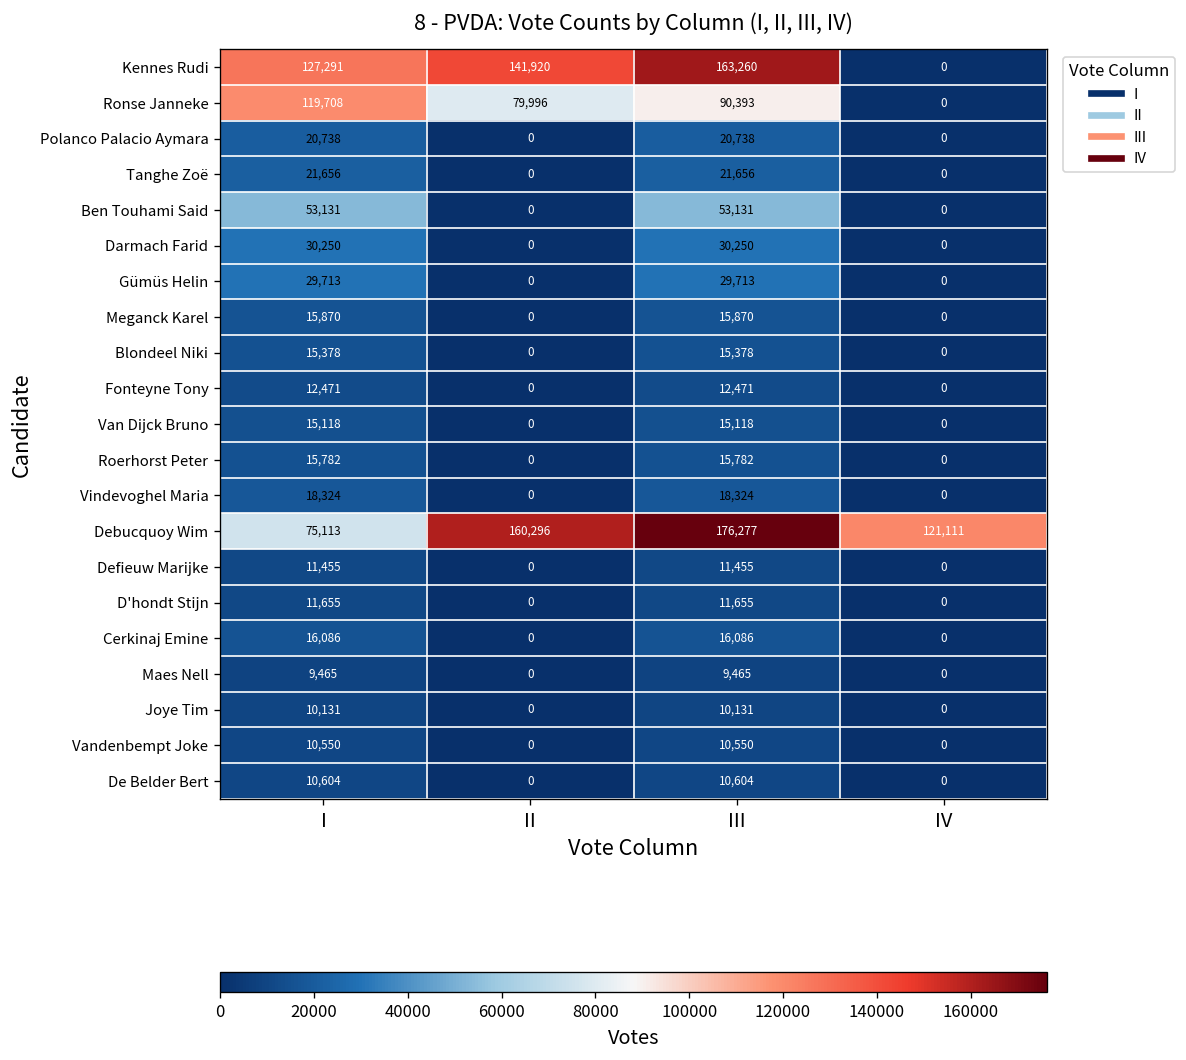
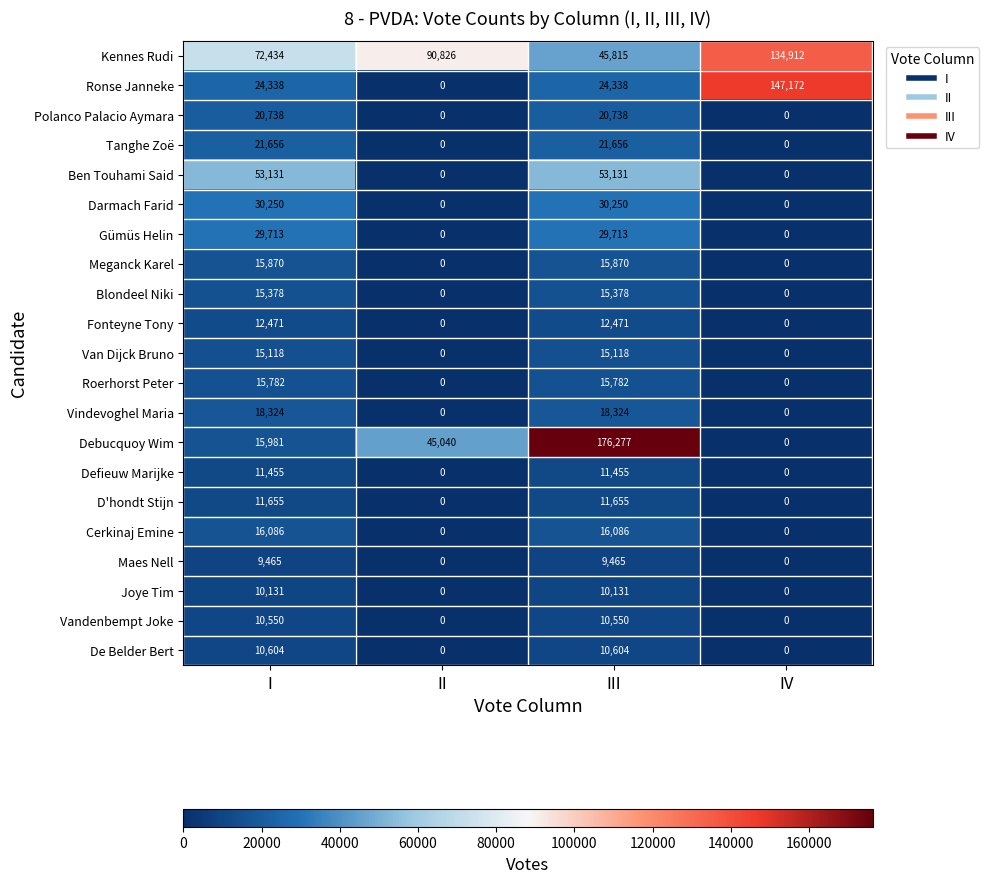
  {
    "Kennes Rudi": {
-     "I": "127,291",
-     "II": "141,920",
-     "III": "163,260",
-     "IV": "0"
+     "I": "72,434",
+     "II": "90,826",
+     "III": "45,815",
+     "IV": "134,912"
    },
    "Ronse Janneke": {
-     "I": "119,708",
-     "II": "79,996",
-     "III": "90,393",
-     "IV": "0"
+     "I": "24,338",
+     "II": "0",
+     "III": "24,338",
+     "IV": "147,172"
    },
    "Polanco Palacio Aymara": {
      "I": "20,738",
      "II": "0",
      "III": "20,738",
      "IV": "0"
    },
    "Tanghe Zoë": {
      "I": "21,656",
      "II": "0",
      "III": "21,656",
      "IV": "0"
    },
    "Ben Touhami Said": {
      "I": "53,131",
      "II": "0",
      "III": "53,131",
      "IV": "0"
    },
    "Darmach Farid": {
      "I": "30,250",
      "II": "0",
      "III": "30,250",
      "IV": "0"
    },
    "Gümüs Helin": {
      "I": "29,713",
      "II": "0",
      "III": "29,713",
      "IV": "0"
    },
    "Meganck Karel": {
      "I": "15,870",
      "II": "0",
      "III": "15,870",
      "IV": "0"
    },
    "Blondeel Niki": {
      "I": "15,378",
      "II": "0",
      "III": "15,378",
      "IV": "0"
    },
    "Fonteyne Tony": {
      "I": "12,471",
      "II": "0",
      "III": "12,471",
      "IV": "0"
    },
    "Van Dijck Bruno": {
      "I": "15,118",
      "II": "0",
      "III": "15,118",
      "IV": "0"
    },
    "Roerhorst Peter": {
      "I": "15,782",
      "II": "0",
      "III": "15,782",
      "IV": "0"
    },
    "Vindevoghel Maria": {
      "I": "18,324",
      "II": "0",
      "III": "18,324",
      "IV": "0"
    },
    "Debucquoy Wim": {
-     "I": "75,113",
-     "II": "160,296",
+     "I": "15,981",
+     "II": "45,040",
      "III": "176,277",
-     "IV": "121,111"
+     "IV": "0"
    },
    "Defieuw Marijke": {
      "I": "11,455",
      "II": "0",
      "III": "11,455",
      "IV": "0"
    },
    "D'hondt Stijn": {
      "I": "11,655",
      "II": "0",
      "III": "11,655",
      "IV": "0"
    },
    "Cerkinaj Emine": {
      "I": "16,086",
      "II": "0",
      "III": "16,086",
      "IV": "0"
    },
    "Maes Nell": {
      "I": "9,465",
      "II": "0",
      "III": "9,465",
      "IV": "0"
    },
    "Joye Tim": {
      "I": "10,131",
      "II": "0",
      "III": "10,131",
      "IV": "0"
    },
    "Vandenbempt Joke": {
      "I": "10,550",
      "II": "0",
      "III": "10,550",
      "IV": "0"
    },
    "De Belder Bert": {
      "I": "10,604",
      "II": "0",
      "III": "10,604",
      "IV": "0"
    }
  }
